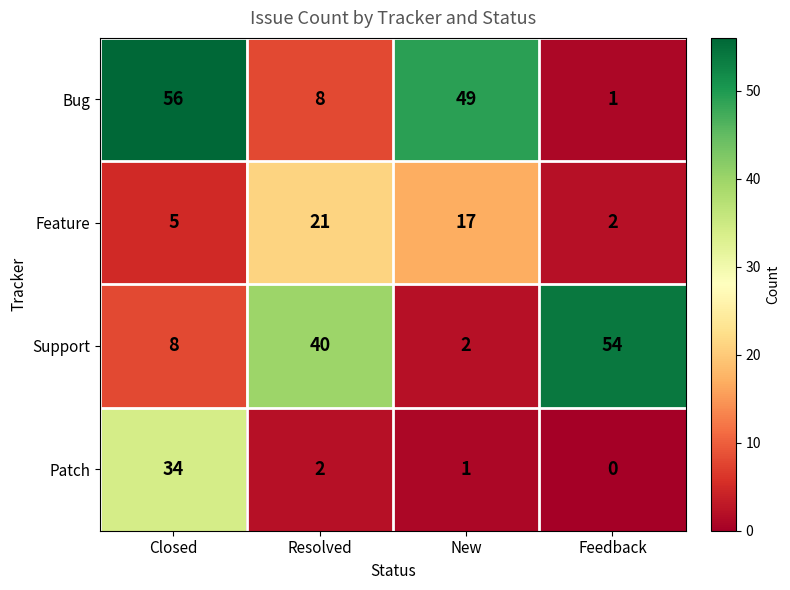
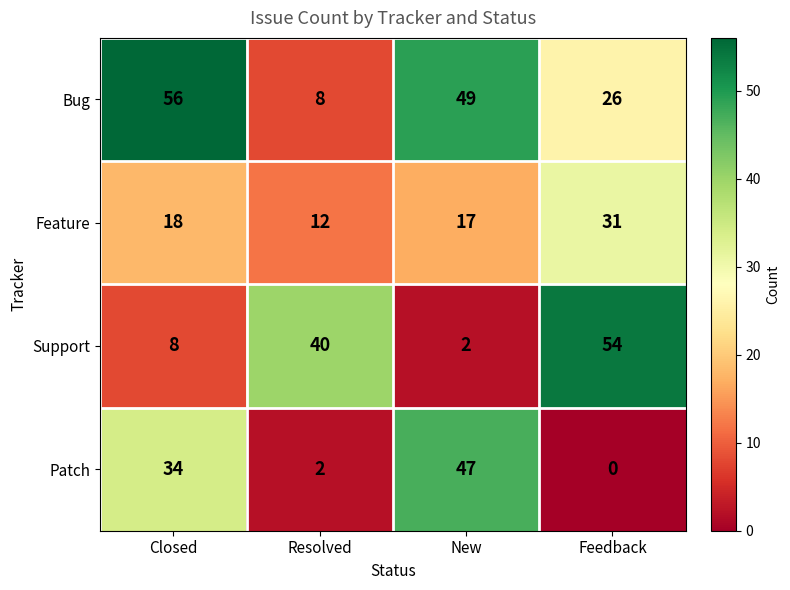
  {
    "Bug": {
      "Closed": 56,
      "Resolved": 8,
      "New": 49,
-     "Feedback": 1
+     "Feedback": 26
    },
    "Feature": {
-     "Closed": 5,
-     "Resolved": 21,
+     "Closed": 18,
+     "Resolved": 12,
      "New": 17,
-     "Feedback": 2
+     "Feedback": 31
    },
    "Support": {
      "Closed": 8,
      "Resolved": 40,
      "New": 2,
      "Feedback": 54
    },
    "Patch": {
      "Closed": 34,
      "Resolved": 2,
-     "New": 1,
+     "New": 47,
      "Feedback": 0
    }
  }
